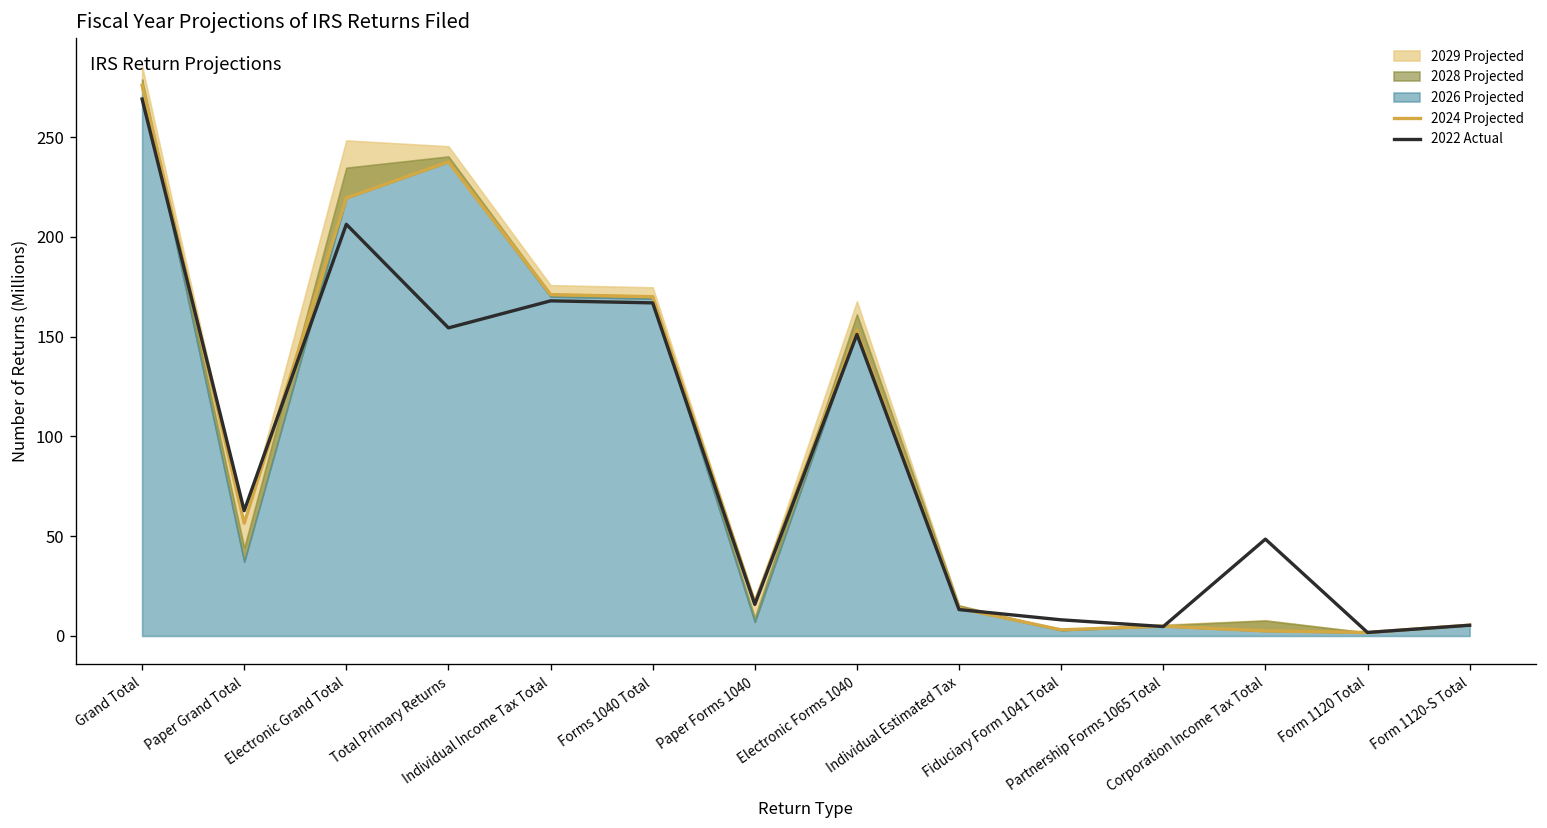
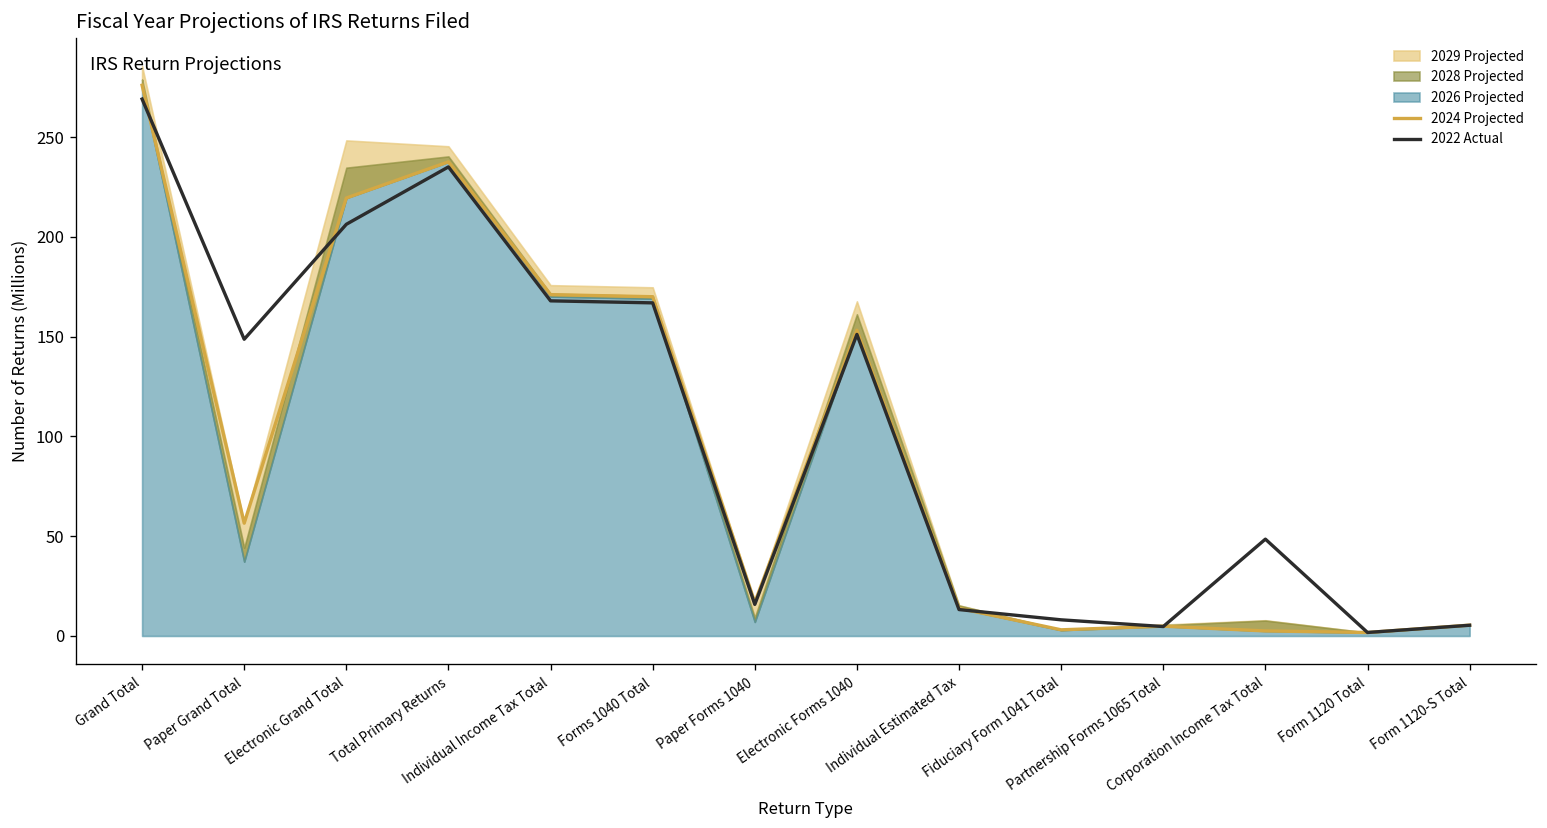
  {
    "2029 Projected": {
      "Grand Total": 10,
      "Electronic Grand Total": 29,
      "Total Primary Returns": 8,
      "Individual Income Tax Total": 6,
      "Forms 1040 Total": 6,
      "Electronic Forms 1040": 14
    },
    "2022 Actual": {
      "Grand Total": 269,
-     "Paper Grand Total": 63,
+     "Paper Grand Total": 149,
      "Electronic Grand Total": 206,
-     "Total Primary Returns": 154,
+     "Total Primary Returns": 235,
      "Individual Income Tax Total": 168,
      "Forms 1040 Total": 167,
      "Electronic Forms 1040": 151,
      "Fiduciary Form 1041 Total": 8,
      "Corporation Income Tax Total": 49
    },
    "2028 Projected": {
      "Grand Total": 3,
      "Paper Grand Total": 7,
      "Electronic Grand Total": 15,
      "Total Primary Returns": 3,
      "Paper Forms 1040": 2,
      "Electronic Forms 1040": 8
    },
    "2026 Projected": {
      "Paper Grand Total": 37,
      "Paper Forms 1040": 7
    }
  }
